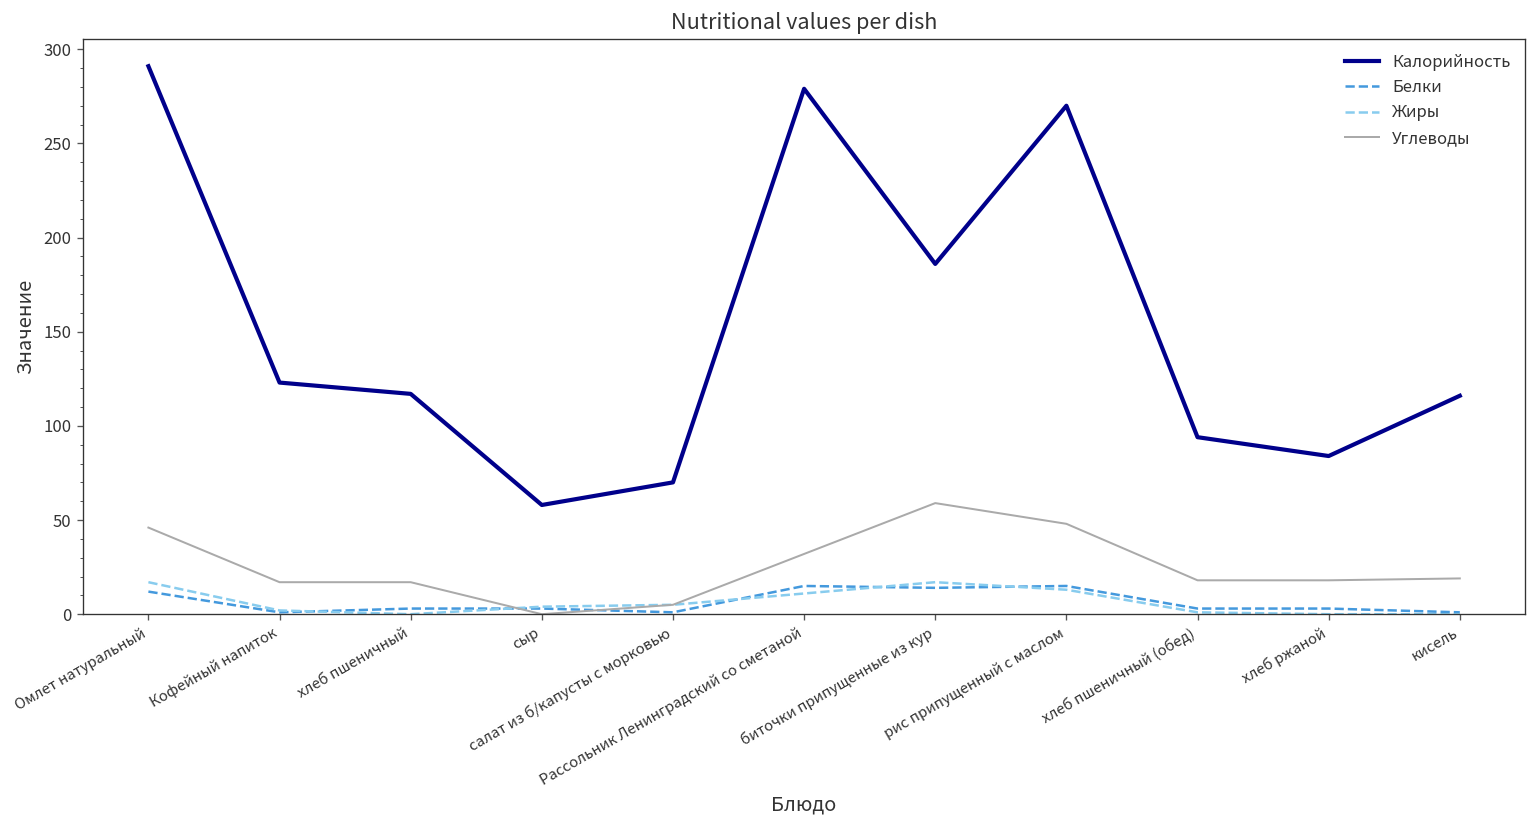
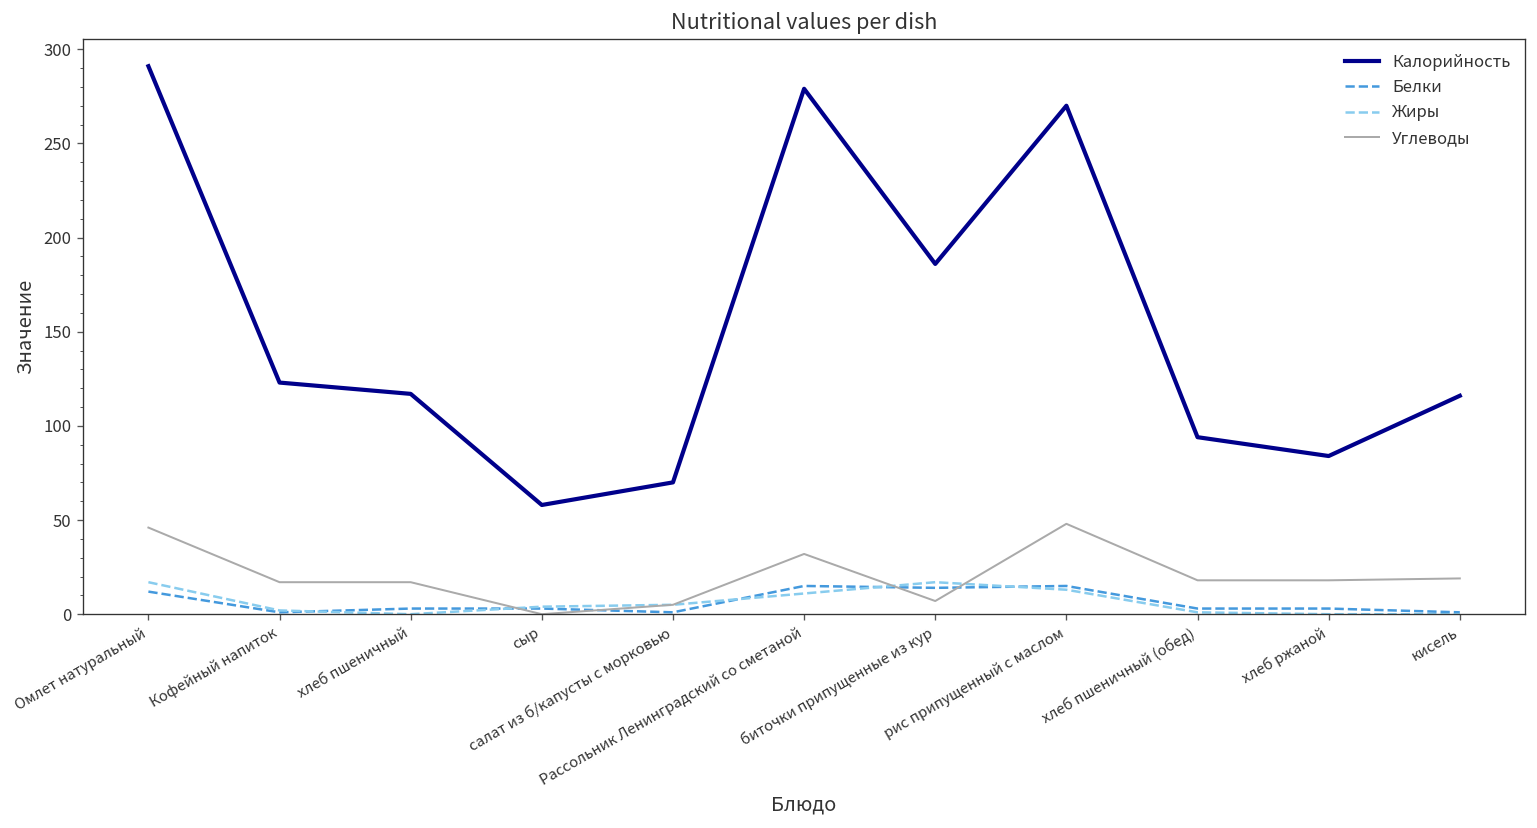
  {
    "Калорийность": {
      "Омлет натуральный": 291,
      "Кофейный напиток": 123,
      "хлеб пшеничный": 117,
      "сыр": 58,
      "салат из б/капусты с морковью": 70,
      "Рассольник Ленинградский со сметаной": 279,
      "биточки припущенные из кур": 186,
      "рис припущенный с маслом": 270,
      "хлеб пшеничный (обед)": 94,
      "хлеб ржаной": 84,
      "кисель": 116
    },
    "Белки": {
      "Омлет натуральный": 12,
      "хлеб пшеничный": 3,
      "салат из б/капусты с морковью": 1,
      "Рассольник Ленинградский со сметаной": 15,
      "биточки припущенные из кур": 14,
      "рис припущенный с маслом": 15,
      "хлеб пшеничный (обед)": 3,
      "хлеб ржаной": 3
    },
    "Жиры": {
      "Омлет натуральный": 17,
      "хлеб пшеничный": 0,
      "Рассольник Ленинградский со сметаной": 11,
      "биточки припущенные из кур": 17,
      "рис припущенный с маслом": 13,
      "хлеб пшеничный (обед)": 1,
      "хлеб ржаной": 0
    },
    "Углеводы": {
      "Омлет натуральный": 46,
      "Кофейный напиток": 17,
      "хлеб пшеничный": 17,
      "сыр": 0,
      "Рассольник Ленинградский со сметаной": 32,
-     "биточки припущенные из кур": 59,
+     "биточки припущенные из кур": 7,
      "рис припущенный с маслом": 48,
      "хлеб пшеничный (обед)": 18,
      "хлеб ржаной": 18,
      "кисель": 19
    }
  }
